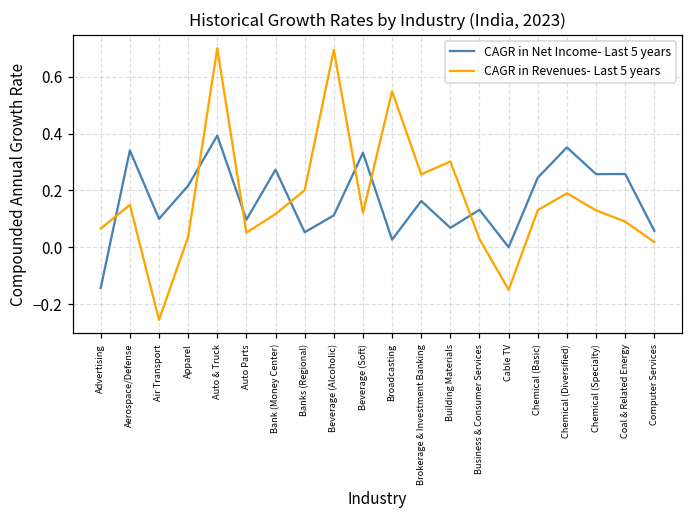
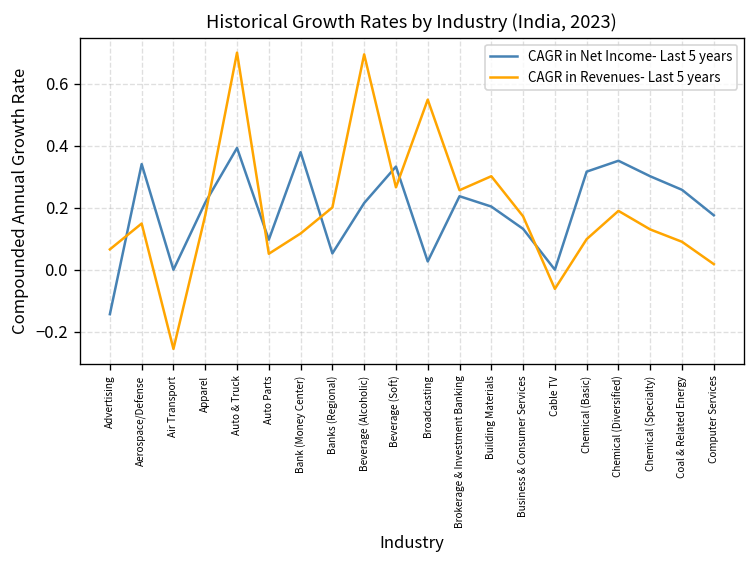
  {
    "CAGR in Net Income- Last 5 years": {
      "Advertising": -0.14,
      "Aerospace/Defense": 0.34,
-     "Air Transport": 0.1,
+     "Air Transport": 0.0,
      "Apparel": 0.22,
      "Auto & Truck": 0.39,
      "Auto Parts": 0.10,
-     "Bank (Money Center)": 0.27,
+     "Bank (Money Center)": 0.38,
      "Banks (Regional)": 0.05,
-     "Beverage (Alcoholic)": 0.11,
+     "Beverage (Alcoholic)": 0.22,
      "Beverage (Soft)": 0.33,
      "Broadcasting": 0.03,
-     "Brokerage & Investment Banking": 0.16,
-     "Building Materials": 0.07,
+     "Brokerage & Investment Banking": 0.24,
+     "Building Materials": 0.20,
      "Business & Consumer Services": 0.13,
      "Cable TV": 0.00,
-     "Chemical (Basic)": 0.24,
+     "Chemical (Basic)": 0.32,
      "Chemical (Diversified)": 0.35,
-     "Chemical (Specialty)": 0.26,
+     "Chemical (Specialty)": 0.30,
      "Coal & Related Energy": 0.26,
-     "Computer Services": 0.06
+     "Computer Services": 0.18
    },
    "CAGR in Revenues- Last 5 years": {
      "Advertising": 0.07,
      "Aerospace/Defense": 0.15,
      "Air Transport": -0.26,
-     "Apparel": 0.04,
+     "Apparel": 0.18,
      "Auto & Truck": 0.70,
      "Auto Parts": 0.05,
      "Bank (Money Center)": 0.12,
      "Banks (Regional)": 0.20,
      "Beverage (Alcoholic)": 0.70,
-     "Beverage (Soft)": 0.12,
+     "Beverage (Soft)": 0.27,
      "Broadcasting": 0.55,
      "Brokerage & Investment Banking": 0.26,
      "Building Materials": 0.30,
-     "Business & Consumer Services": 0.03,
-     "Cable TV": -0.15,
-     "Chemical (Basic)": 0.13,
+     "Business & Consumer Services": 0.17,
+     "Cable TV": -0.06,
+     "Chemical (Basic)": 0.10,
      "Chemical (Diversified)": 0.19,
      "Chemical (Specialty)": 0.13,
      "Coal & Related Energy": 0.09,
      "Computer Services": 0.02
    }
  }
